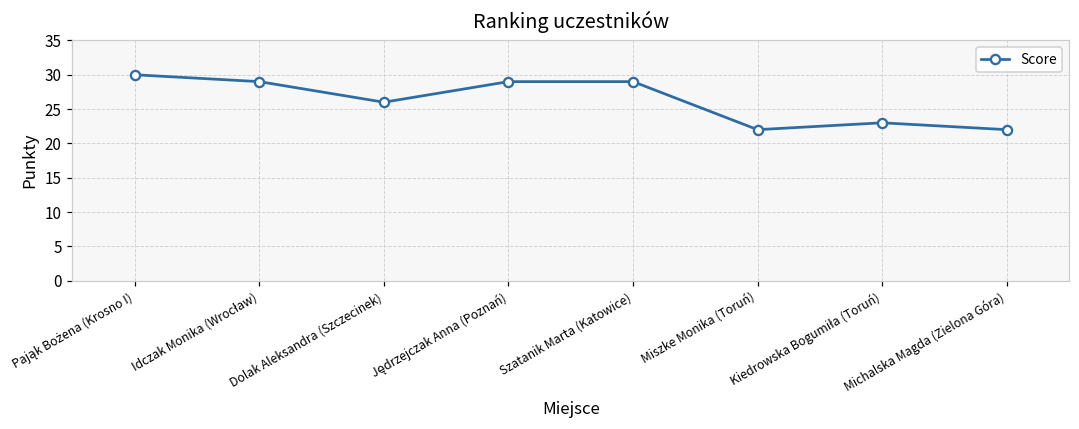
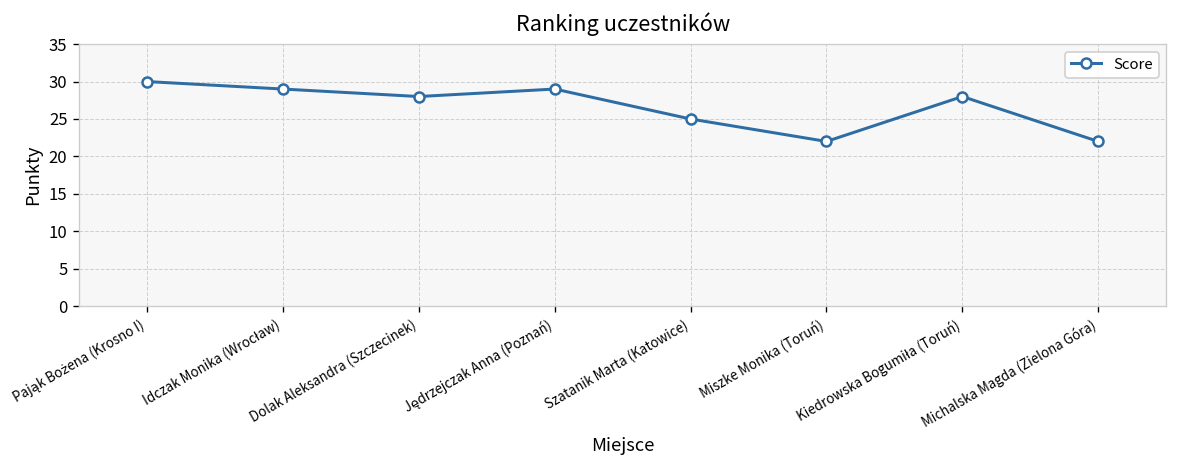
  {
    "Pająk Bożena (Krosno I)": 30,
    "Idczak Monika (Wrocław)": 29,
-   "Dolak Aleksandra (Szczecinek)": 26,
+   "Dolak Aleksandra (Szczecinek)": 28,
    "Jędrzejczak Anna (Poznań)": 29,
-   "Szatanik Marta (Katowice)": 29,
+   "Szatanik Marta (Katowice)": 25,
    "Miszke Monika (Toruń)": 22,
-   "Kiedrowska Bogumiła (Toruń)": 23,
+   "Kiedrowska Bogumiła (Toruń)": 28,
    "Michalska Magda (Zielona Góra)": 22
  }
